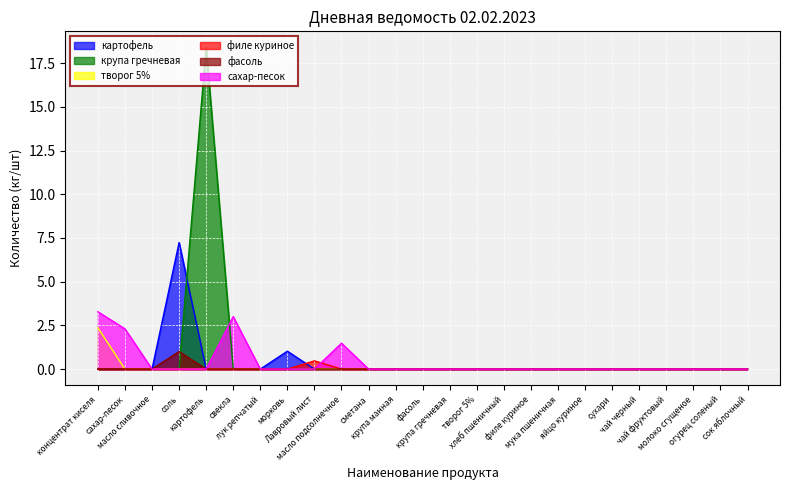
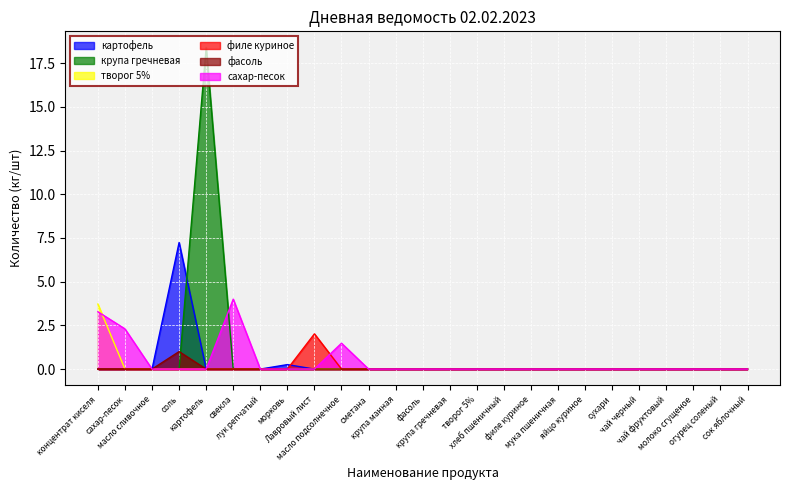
  {
    "картофель": {
      "соль": 7.2,
-     "морковь": 1.0
+     "морковь": 0.3
    },
    "творог 5%": {
-     "концентрат киселя": 2.4
+     "концентрат киселя": 3.7
    },
    "филе куриное": {
-     "Лавровый лист": 0.5
+     "Лавровый лист": 2.0
    },
    "фасоль": {
      "соль": 1.0
    },
    "сахар-песок": {
      "концентрат киселя": 3.3,
      "сахар-песок": 2.3,
-     "свекла": 3,
+     "свекла": 4,
      "масло подсолнечное": 1.5
    }
  }
